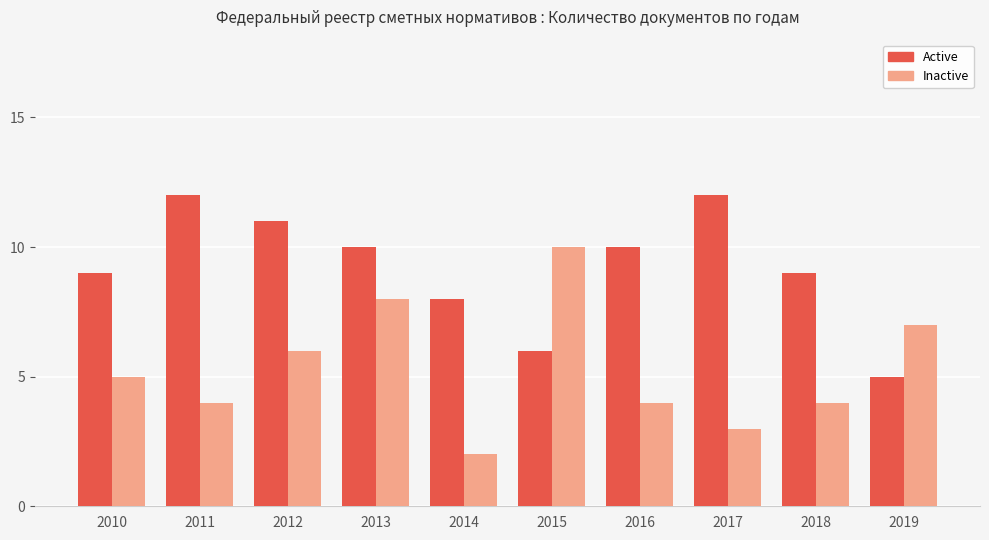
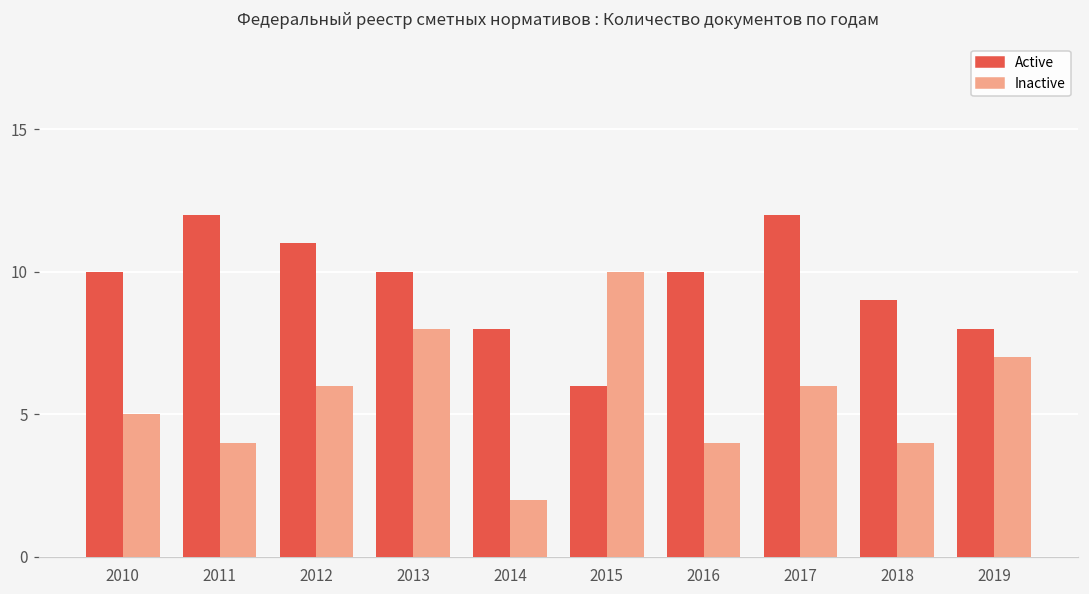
  {
    "Active": {
-     "2010": 9,
+     "2010": 10,
      "2011": 12,
      "2012": 11,
      "2013": 10,
      "2014": 8,
      "2015": 6,
      "2016": 10,
      "2017": 12,
      "2018": 9,
-     "2019": 5
+     "2019": 8
    },
    "Inactive": {
      "2010": 5,
      "2011": 4,
      "2012": 6,
      "2013": 8,
      "2014": 2,
      "2015": 10,
      "2016": 4,
-     "2017": 3,
+     "2017": 6,
      "2018": 4,
      "2019": 7
    }
  }
